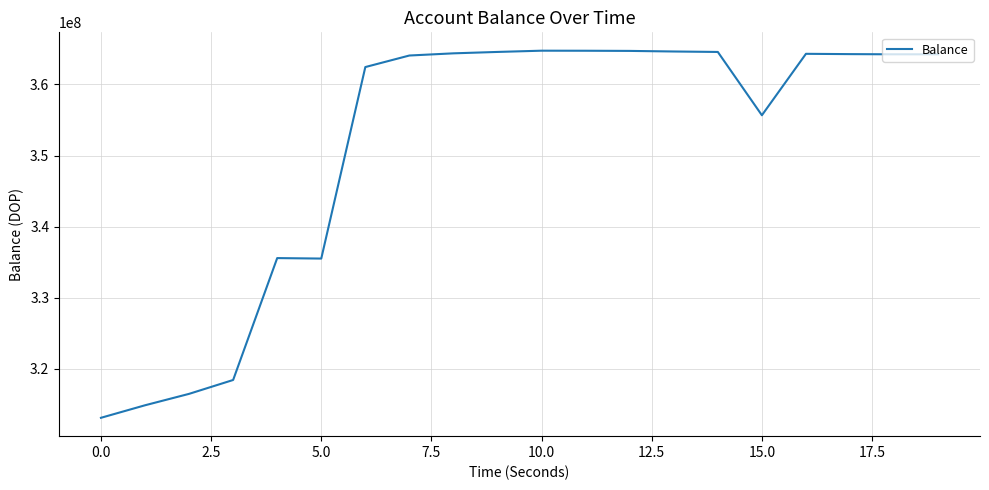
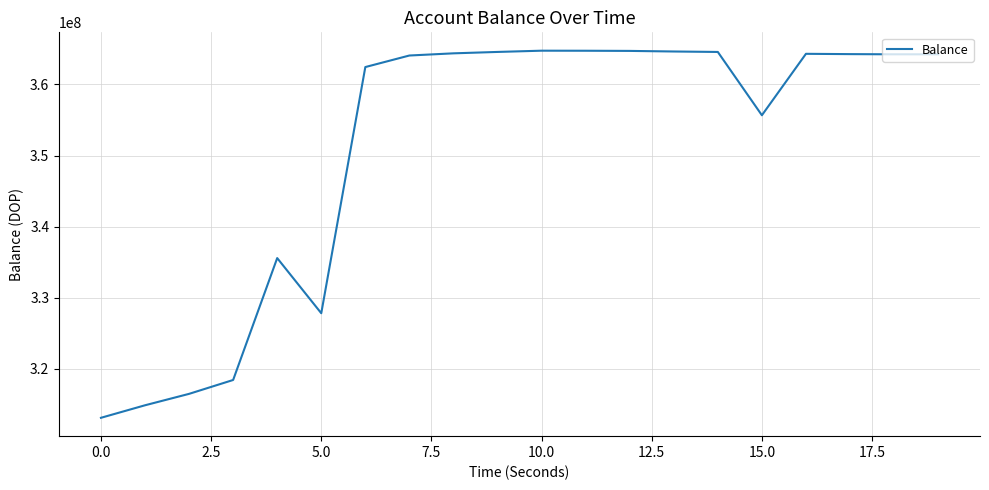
  {
    "0.0": 313000000,
-   "5.0": 335000000,
+   "5.0": 328000000,
    "10.0": 365000000,
    "15.0": 356000000
  }
